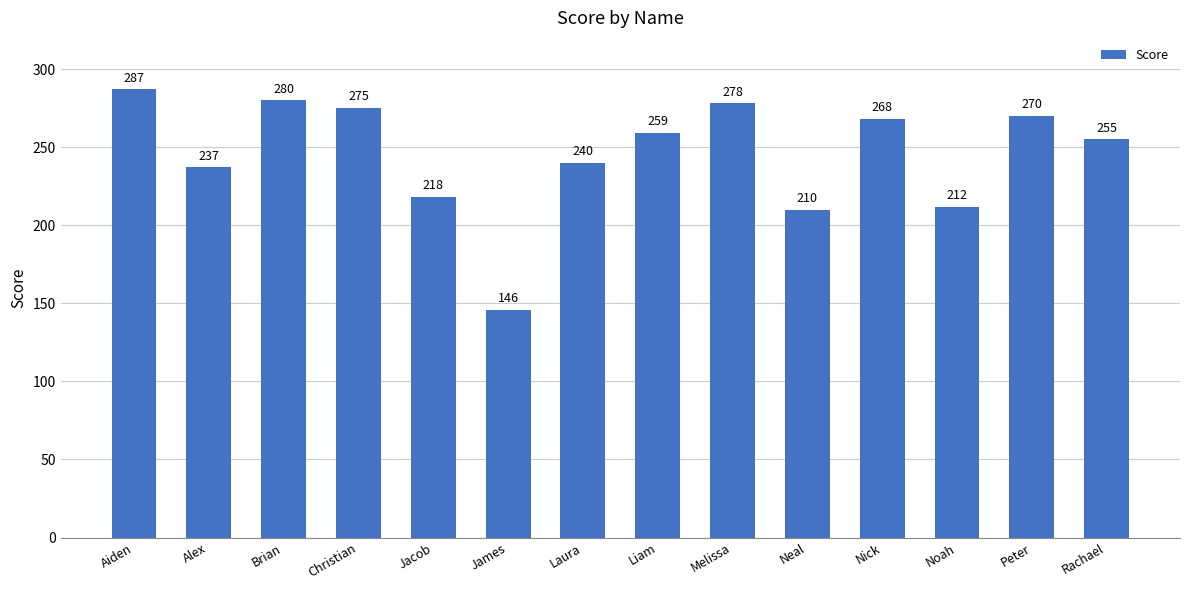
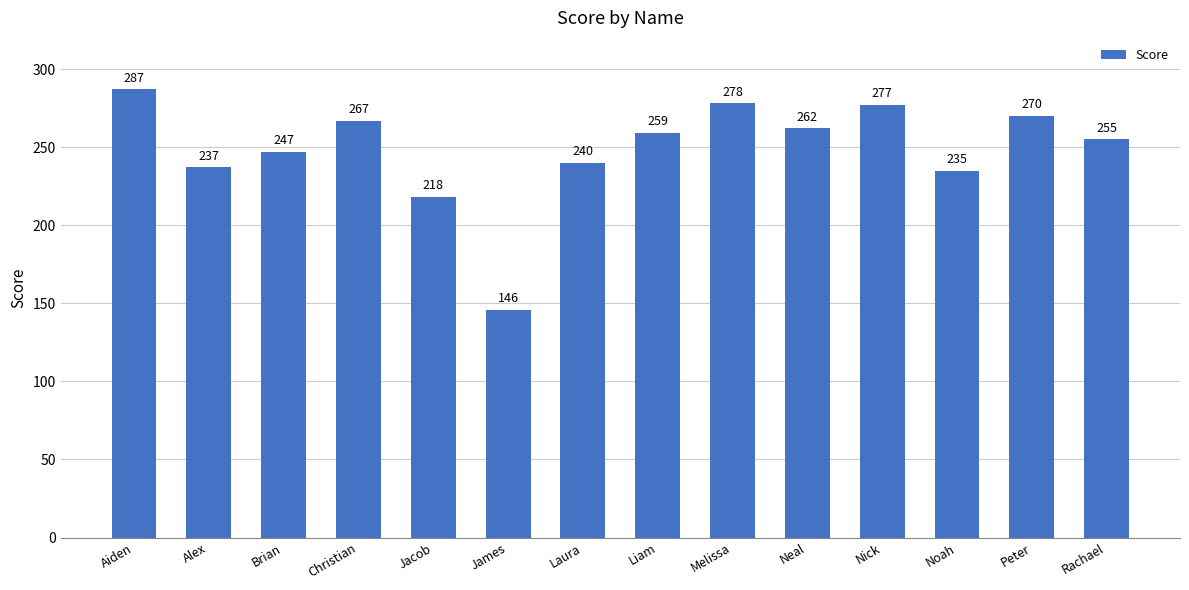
  {
    "Aiden": 287,
    "Alex": 237,
-   "Brian": 280,
-   "Christian": 275,
+   "Brian": 247,
+   "Christian": 267,
    "Jacob": 218,
    "James": 146,
    "Laura": 240,
    "Liam": 259,
    "Melissa": 278,
-   "Neal": 210,
-   "Nick": 268,
-   "Noah": 212,
+   "Neal": 262,
+   "Nick": 277,
+   "Noah": 235,
    "Peter": 270,
    "Rachael": 255
  }
